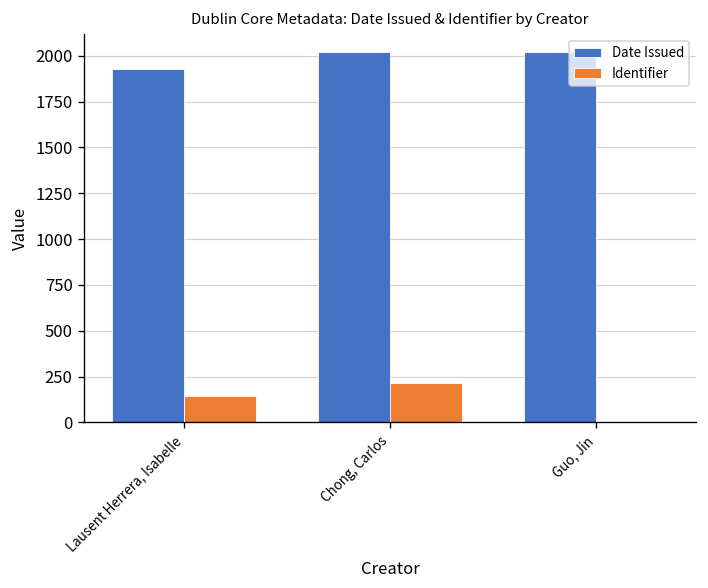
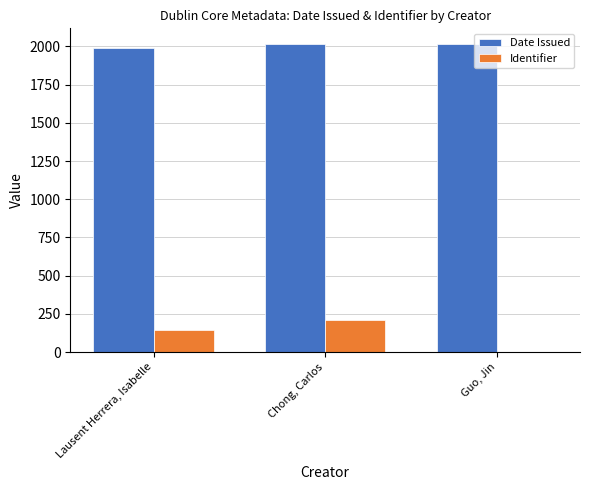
  {
    "Date Issued": {
-     "Lausent Herrera, Isabelle": 1930,
+     "Lausent Herrera, Isabelle": 1990,
      "Chong, Carlos": 2020,
      "Guo, Jin": 2020
    },
    "Identifier": {
      "Lausent Herrera, Isabelle": 140,
      "Chong, Carlos": 210,
      "Guo, Jin": 0
    }
  }
